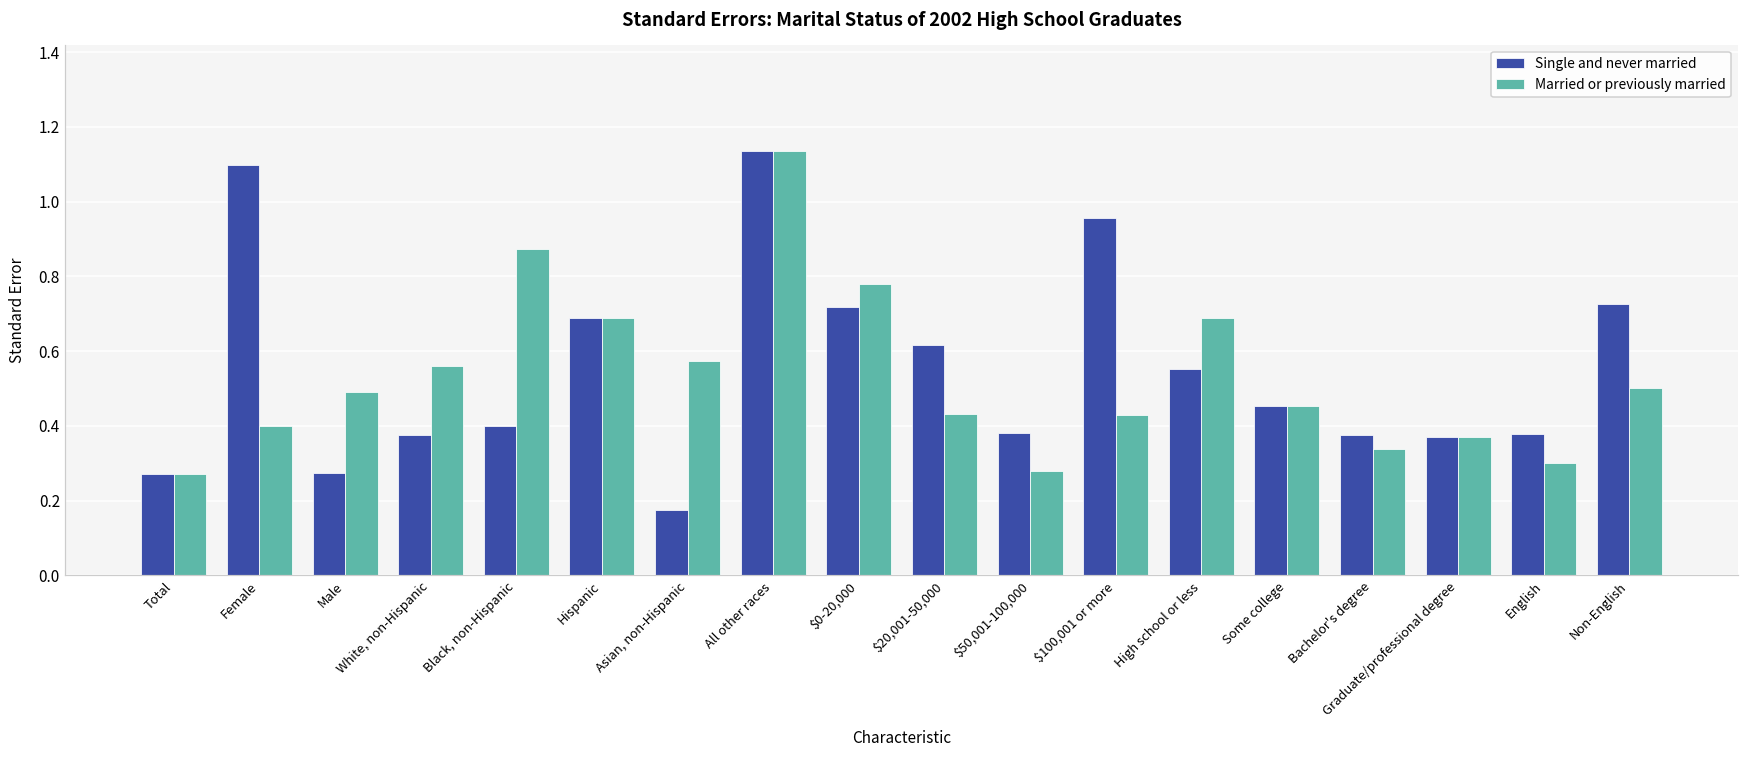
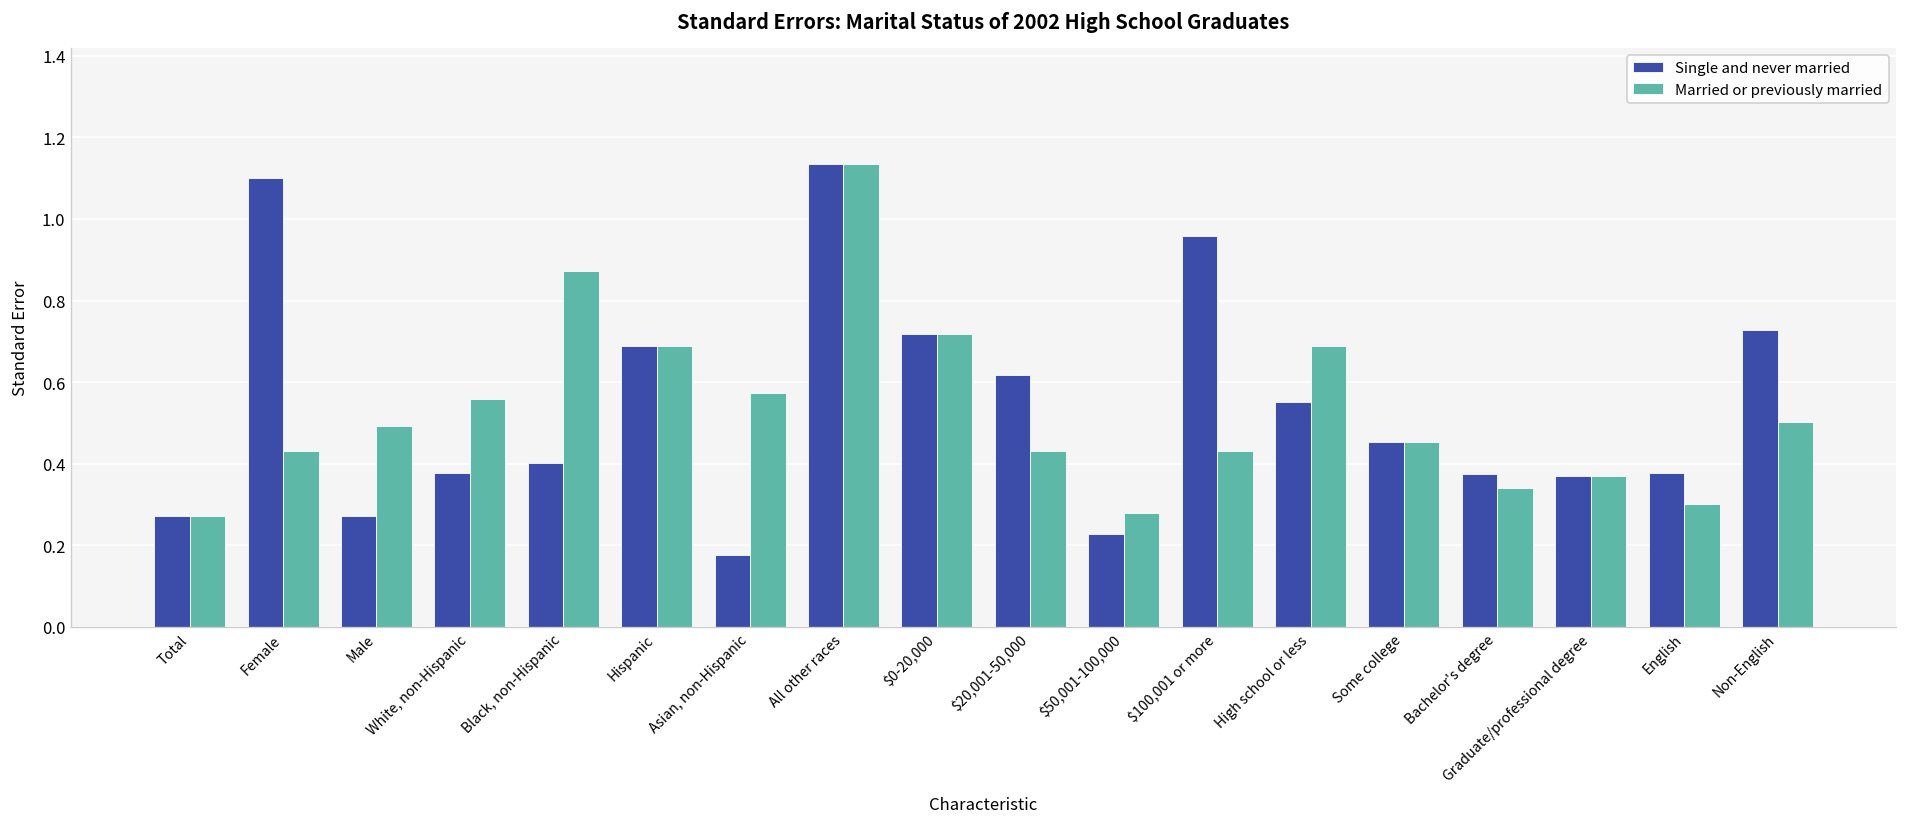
  {
    "Single and never married": {
      "Total": 0.27,
      "Female": 1.10,
      "Male": 0.27,
      "White, non-Hispanic": 0.38,
      "Black, non-Hispanic": 0.40,
      "Hispanic": 0.69,
      "Asian, non-Hispanic": 0.18,
      "All other races": 1.14,
      "$0-20,000": 0.72,
      "$20,001-50,000": 0.62,
-     "$50,001-100,000": 0.38,
+     "$50,001-100,000": 0.23,
      "$100,001 or more": 0.96,
      "High school or less": 0.55,
      "Some college": 0.45,
      "Bachelor's degree": 0.37,
      "Graduate/professional degree": 0.37,
      "English": 0.38,
      "Non-English": 0.73
    },
    "Married or previously married": {
      "Total": 0.27,
-     "Female": 0.40,
+     "Female": 0.43,
      "Male": 0.49,
      "White, non-Hispanic": 0.56,
      "Black, non-Hispanic": 0.87,
      "Hispanic": 0.69,
      "Asian, non-Hispanic": 0.57,
      "All other races": 1.14,
-     "$0-20,000": 0.78,
+     "$0-20,000": 0.72,
      "$20,001-50,000": 0.43,
      "$50,001-100,000": 0.28,
      "$100,001 or more": 0.43,
      "High school or less": 0.69,
      "Some college": 0.45,
      "Bachelor's degree": 0.34,
      "Graduate/professional degree": 0.37,
      "English": 0.30,
      "Non-English": 0.50
    }
  }
